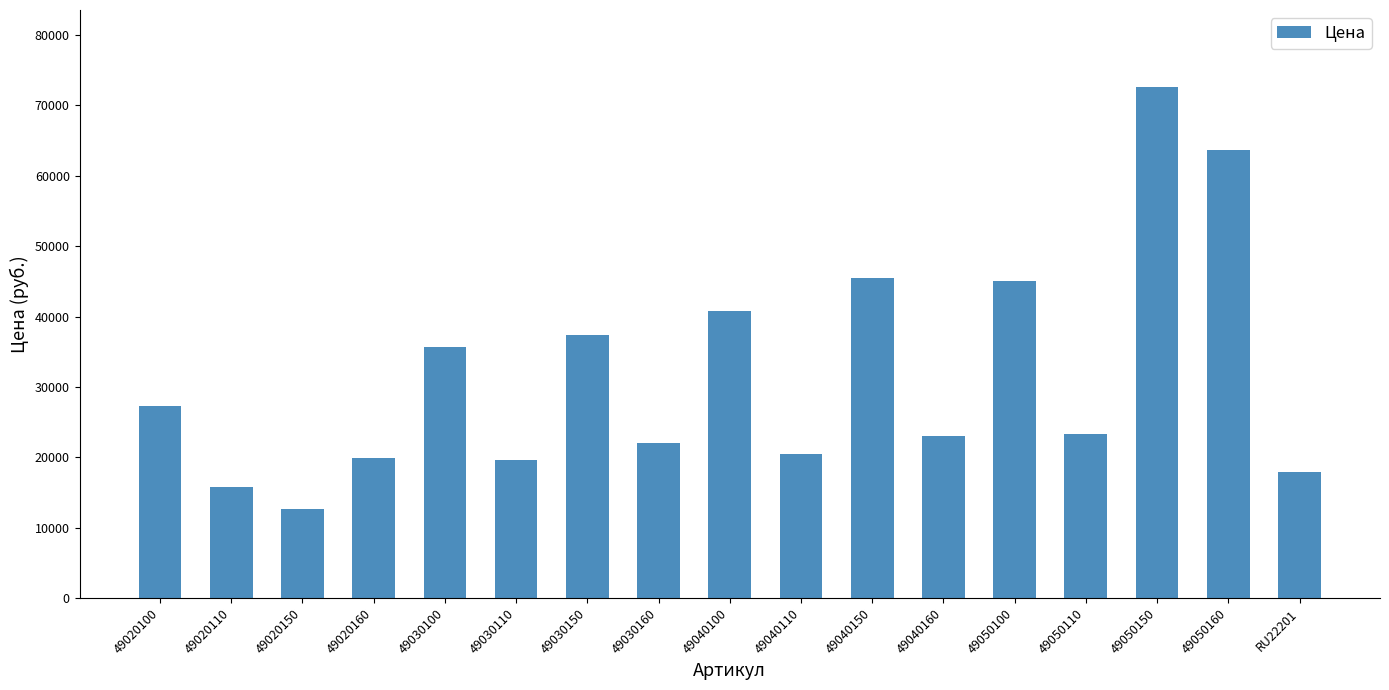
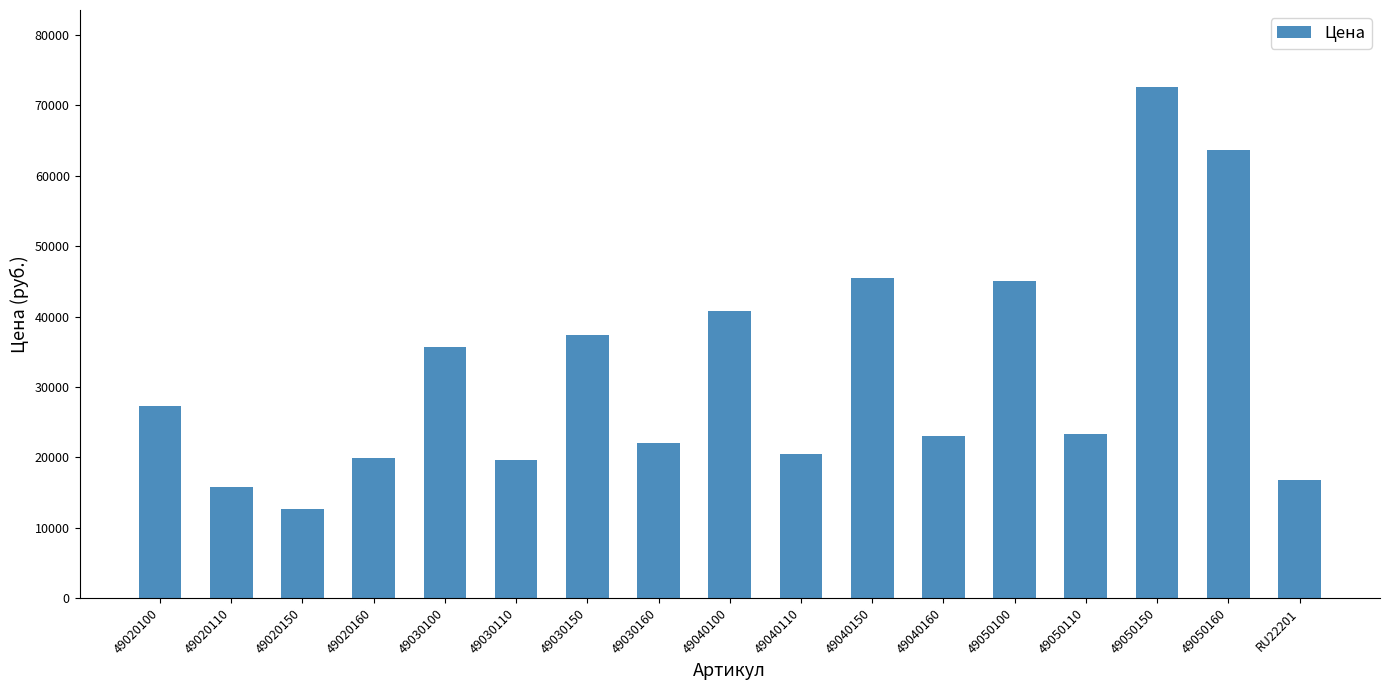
  {
    "49020100": 27000,
    "49020110": 16000,
    "49020150": 13000,
    "49020160": 20000,
    "49030100": 36000,
    "49030110": 20000,
    "49030150": 37000,
    "49030160": 22000,
    "49040100": 41000,
    "49040110": 20000,
    "49040150": 45000,
    "49040160": 23000,
    "49050100": 45000,
    "49050110": 23000,
    "49050150": 73000,
    "49050160": 64000,
-   "RU22201": 18000
+   "RU22201": 17000
  }
